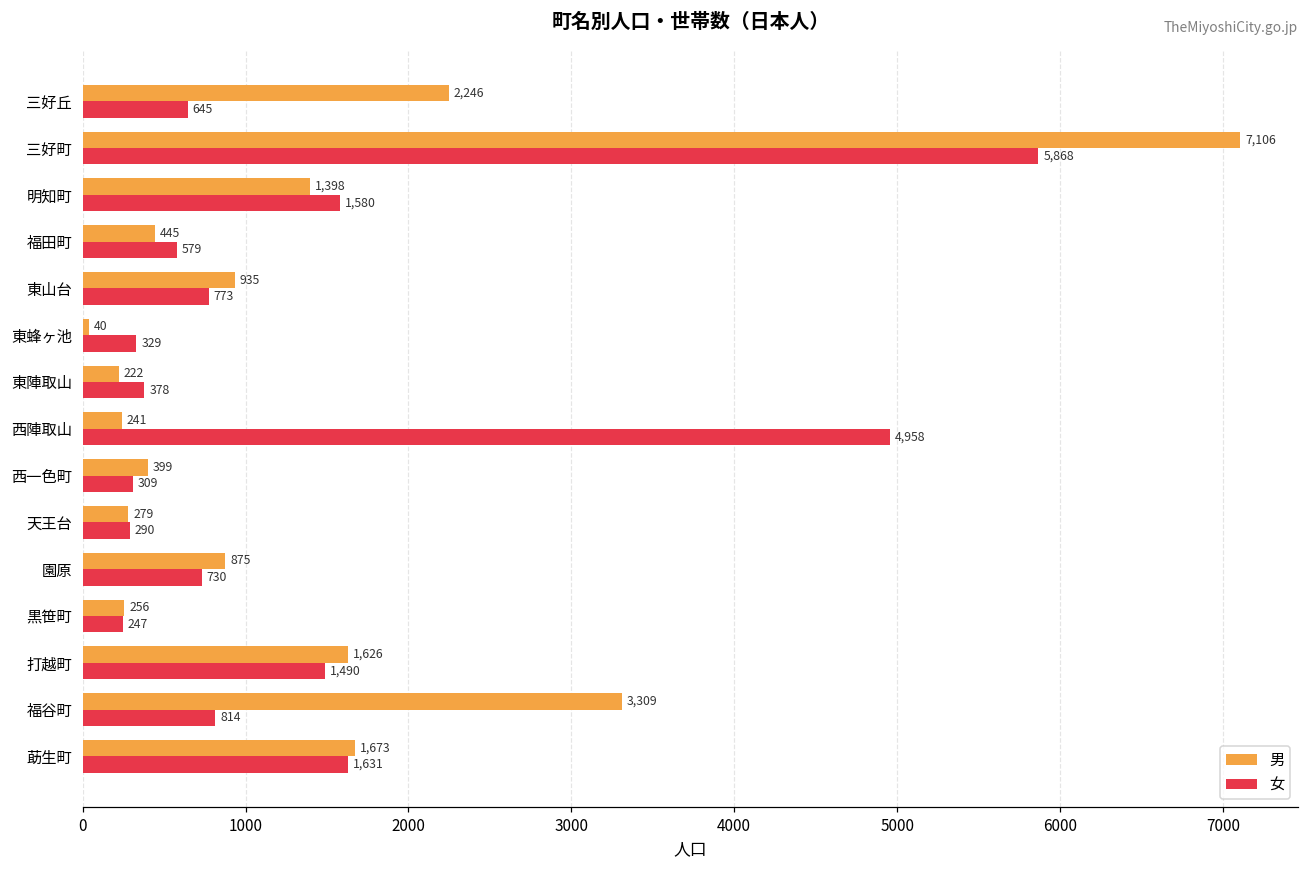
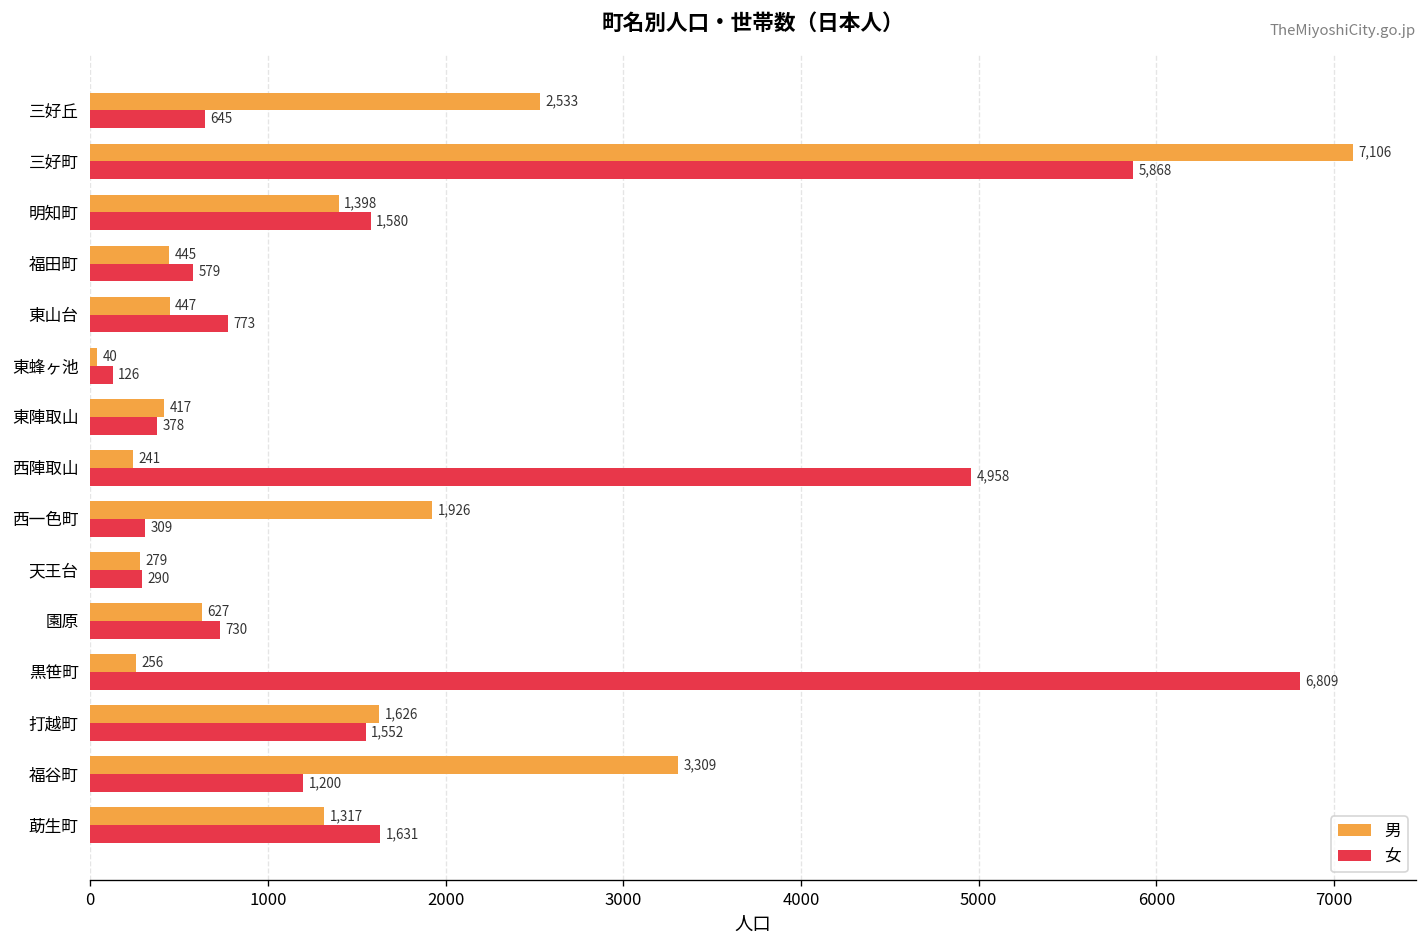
  {
    "男": {
-     "三好丘": "2,246",
+     "三好丘": "2,533",
      "三好町": "7,106",
      "明知町": "1,398",
      "福田町": "445",
-     "東山台": "935",
+     "東山台": "447",
      "東蜂ヶ池": "40",
-     "東陣取山": "222",
+     "東陣取山": "417",
      "西陣取山": "241",
-     "西一色町": "399",
+     "西一色町": "1,926",
      "天王台": "279",
-     "園原": "875",
+     "園原": "627",
      "黒笹町": "256",
      "打越町": "1,626",
      "福谷町": "3,309",
-     "莇生町": "1,673"
+     "莇生町": "1,317"
    },
    "女": {
      "三好丘": "645",
      "三好町": "5,868",
      "明知町": "1,580",
      "福田町": "579",
      "東山台": "773",
-     "東蜂ヶ池": "329",
+     "東蜂ヶ池": "126",
      "東陣取山": "378",
      "西陣取山": "4,958",
      "西一色町": "309",
      "天王台": "290",
      "園原": "730",
-     "黒笹町": "247",
-     "打越町": "1,490",
-     "福谷町": "814",
+     "黒笹町": "6,809",
+     "打越町": "1,552",
+     "福谷町": "1,200",
      "莇生町": "1,631"
    }
  }
